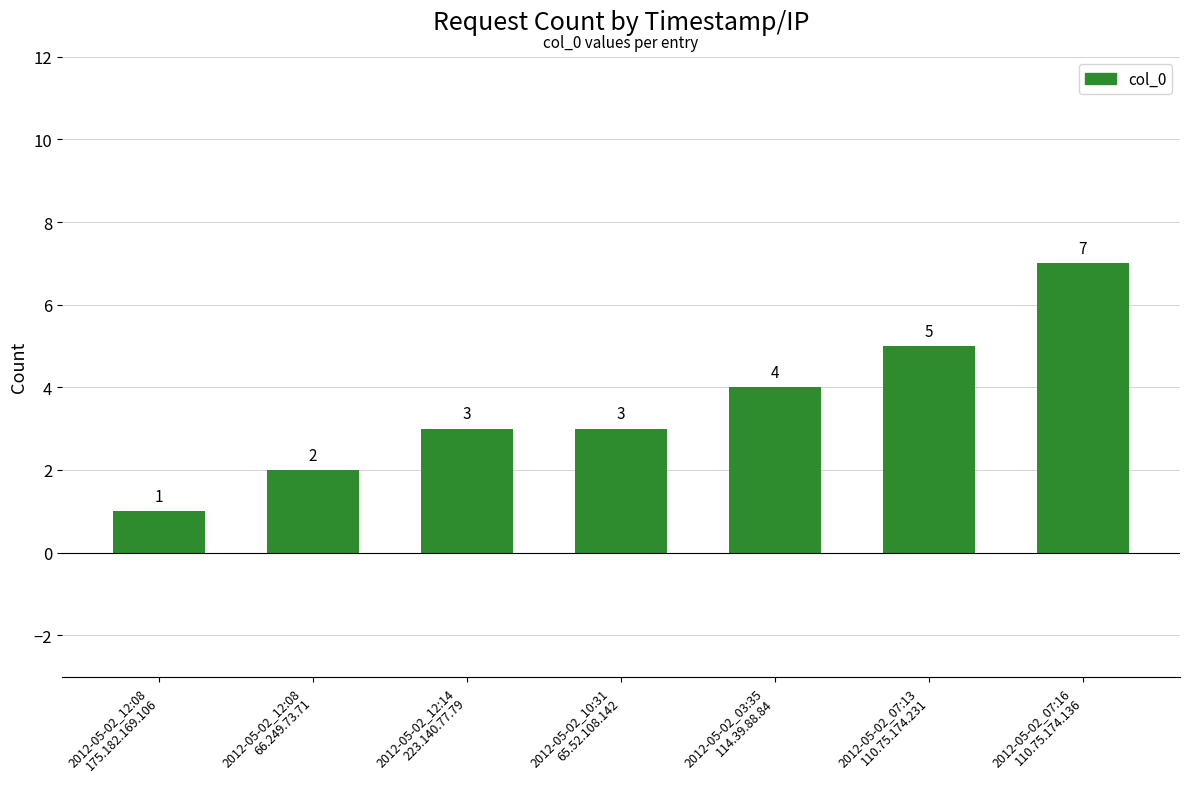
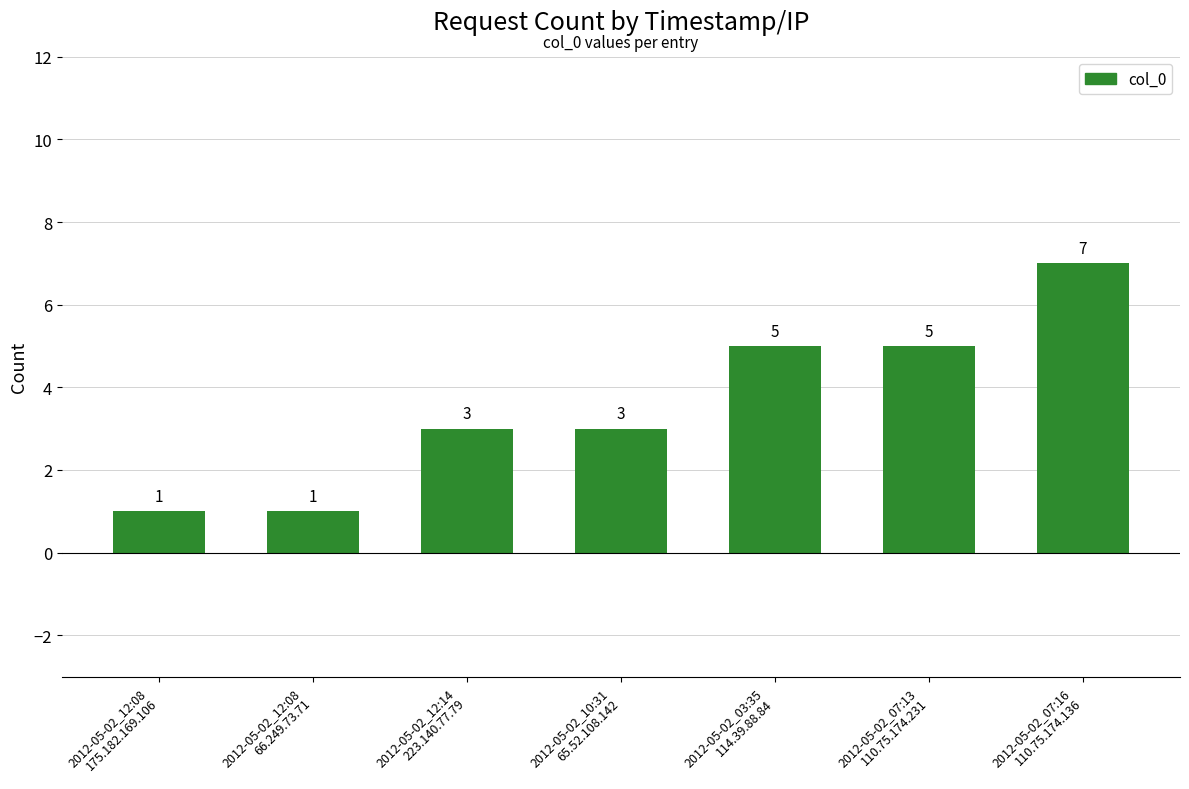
  {
    "2012-05-02_12:08 175.182.169.106": 1,
-   "2012-05-02_12:08 66.249.73.71": 2,
+   "2012-05-02_12:08 66.249.73.71": 1,
    "2012-05-02_12:14 223.140.77.79": 3,
    "2012-05-02_10:31 65.52.108.142": 3,
-   "2012-05-02_03:35 114.39.88.84": 4,
+   "2012-05-02_03:35 114.39.88.84": 5,
    "2012-05-02_07:13 110.75.174.231": 5,
    "2012-05-02_07:16 110.75.174.136": 7
  }
